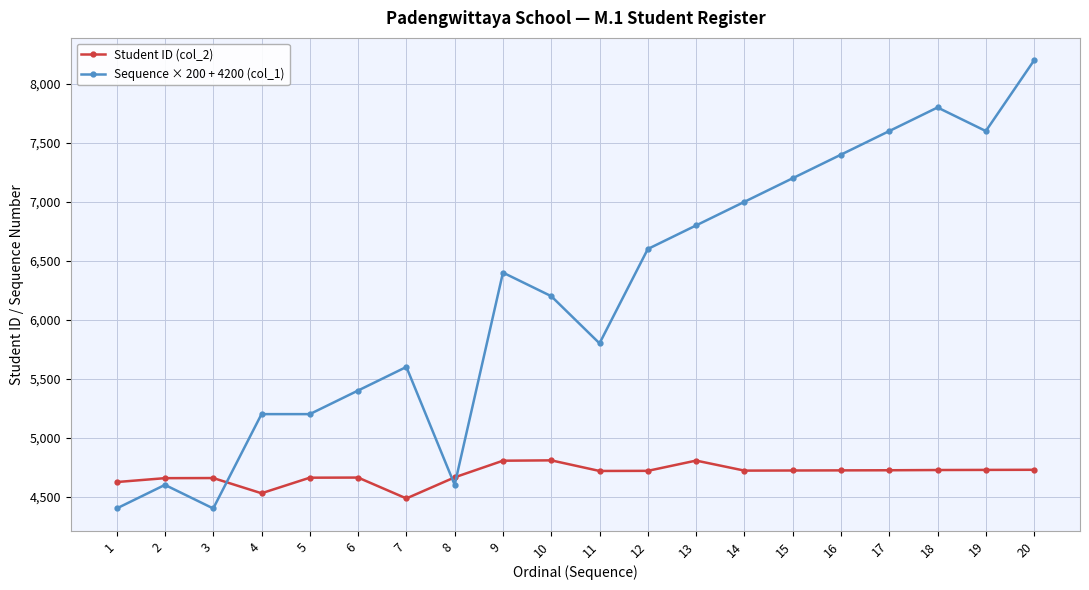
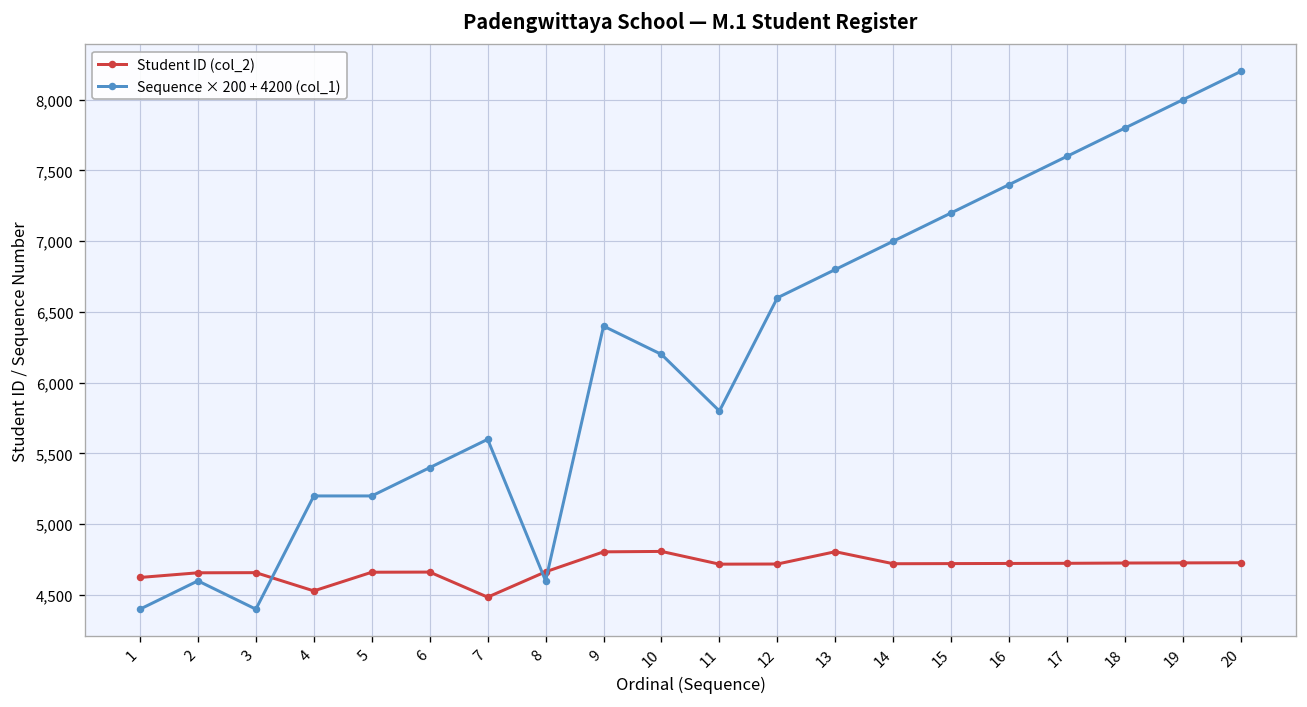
  {
    "Student ID (col_2)": {
      "1": "4,620",
      "2": "4,660",
      "3": "4,660",
      "4": "4,530",
      "5": "4,660",
      "6": "4,660",
      "7": "4,490",
      "8": "4,660",
      "9": "4,810",
      "10": "4,810",
      "11": "4,720",
      "12": "4,720",
      "13": "4,810",
      "14": "4,720",
      "15": "4,720",
      "16": "4,720",
      "17": "4,720",
      "18": "4,730",
      "19": "4,730",
      "20": "4,730"
    },
    "Sequence × 200 + 4200 (col_1)": {
      "1": "4,400",
      "2": "4,600",
      "3": "4,400",
      "4": "5,200",
      "5": "5,200",
      "6": "5,400",
      "7": "5,600",
      "8": "4,600",
      "9": "6,400",
      "10": "6,200",
      "11": "5,800",
      "12": "6,600",
      "13": "6,800",
      "14": "7,000",
      "15": "7,200",
      "16": "7,400",
      "17": "7,600",
      "18": "7,800",
-     "19": "7,600",
+     "19": "8,000",
      "20": "8,200"
    }
  }
